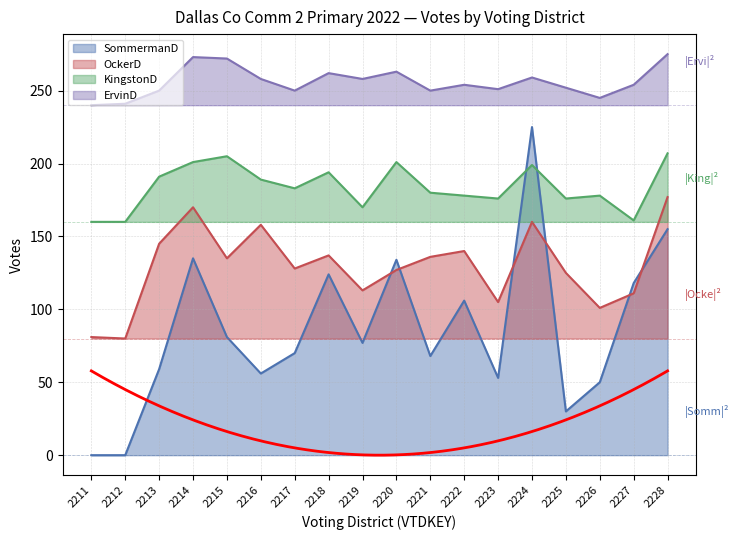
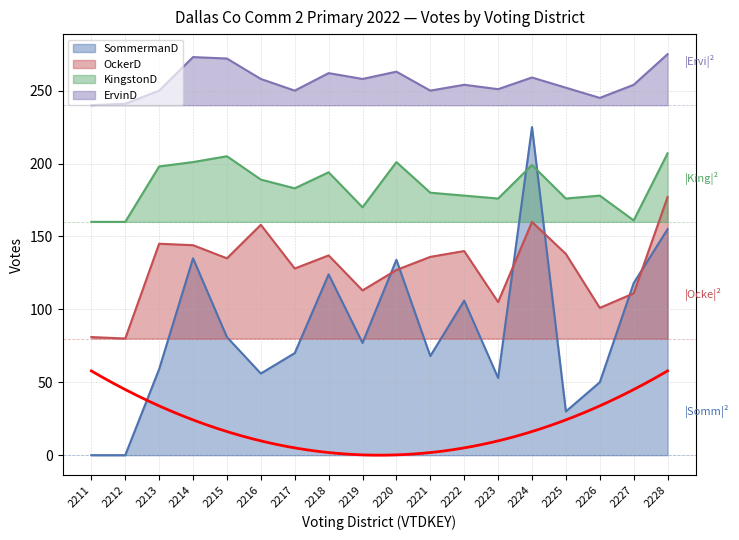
  {
    "OckerD": {
      "2211": 81,
      "2212": 80,
      "2213": 145,
-     "2214": 170,
+     "2214": 144,
      "2215": 135,
      "2216": 158,
      "2217": 128,
      "2218": 137,
      "2219": 113,
      "2220": 127,
      "2221": 136,
      "2222": 140,
      "2223": 105,
      "2224": 160,
-     "2225": 125,
+     "2225": 138,
      "2226": 101,
      "2227": 111,
      "2228": 177
    },
    "KingstonD": {
      "2211": 160,
      "2212": 160,
-     "2213": 191,
+     "2213": 198,
      "2214": 201,
      "2215": 205,
      "2216": 189,
      "2217": 183,
      "2218": 194,
      "2219": 170,
      "2220": 201,
      "2221": 180,
      "2222": 178,
      "2223": 176,
      "2224": 199,
      "2225": 176,
      "2226": 178,
      "2227": 161,
      "2228": 207
    }
  }
